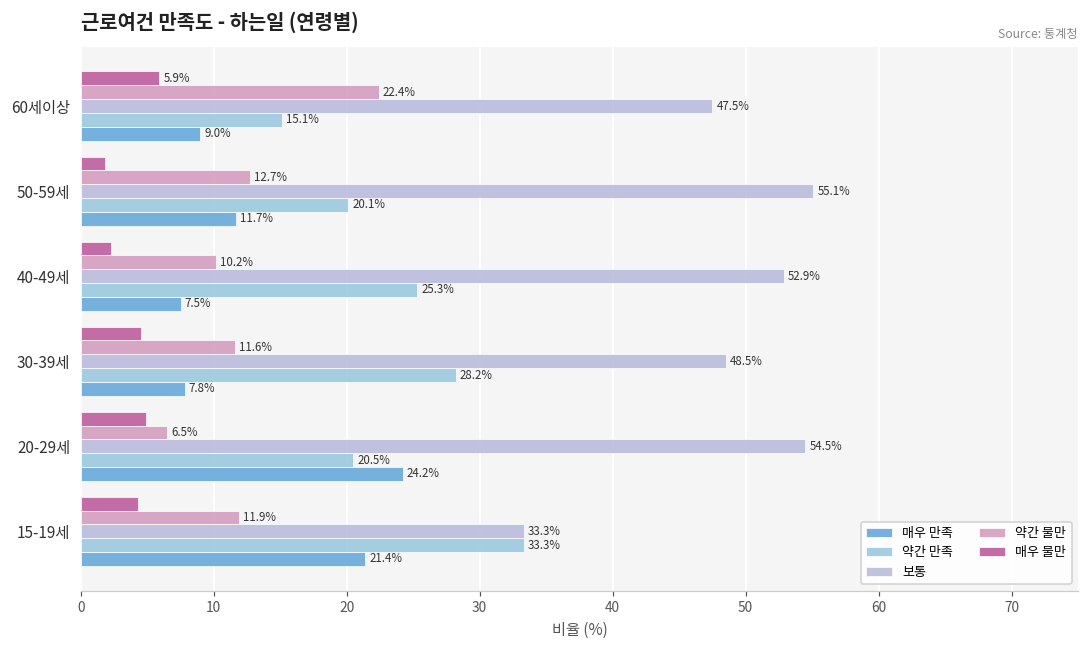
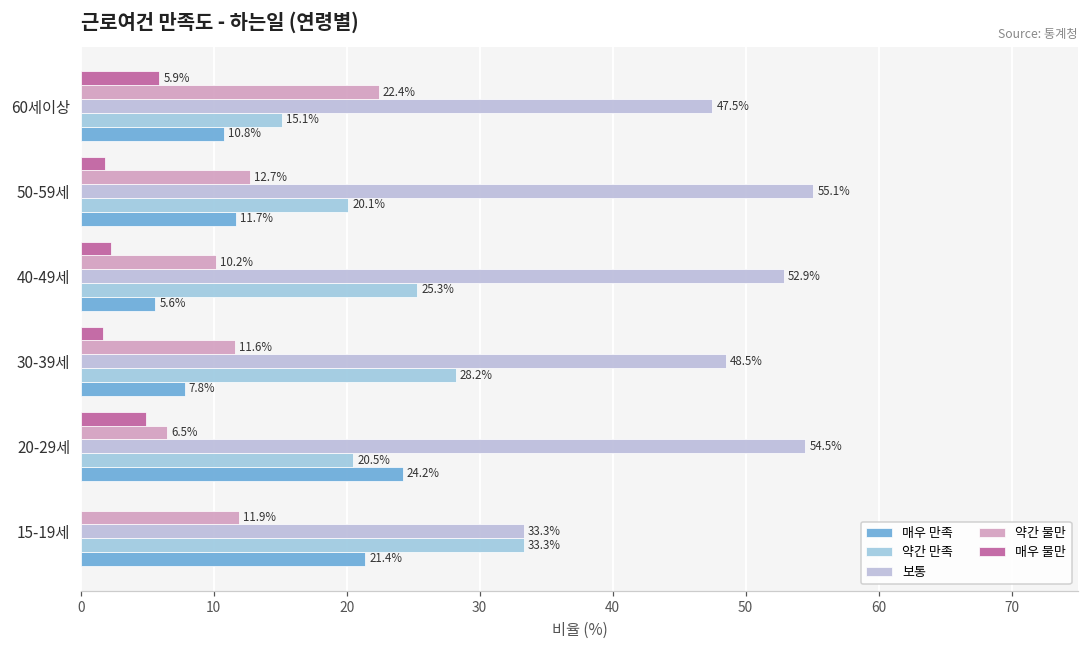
  {
    "매우 만족": {
-     "60세이상": "9.0%",
+     "60세이상": "10.8%",
      "50-59세": "11.7%",
-     "40-49세": "7.5%",
+     "40-49세": "5.6%",
      "30-39세": "7.8%",
      "20-29세": "24.2%",
      "15-19세": "21.4%"
    },
    "매우 불만": {
      "50-59세": "1.8",
      "40-49세": "2.3",
-     "30-39세": "4.5",
+     "30-39세": "1.7",
      "20-29세": "4.9",
-     "15-19세": "4.3"
+     "15-19세": "0.0"
    }
  }
